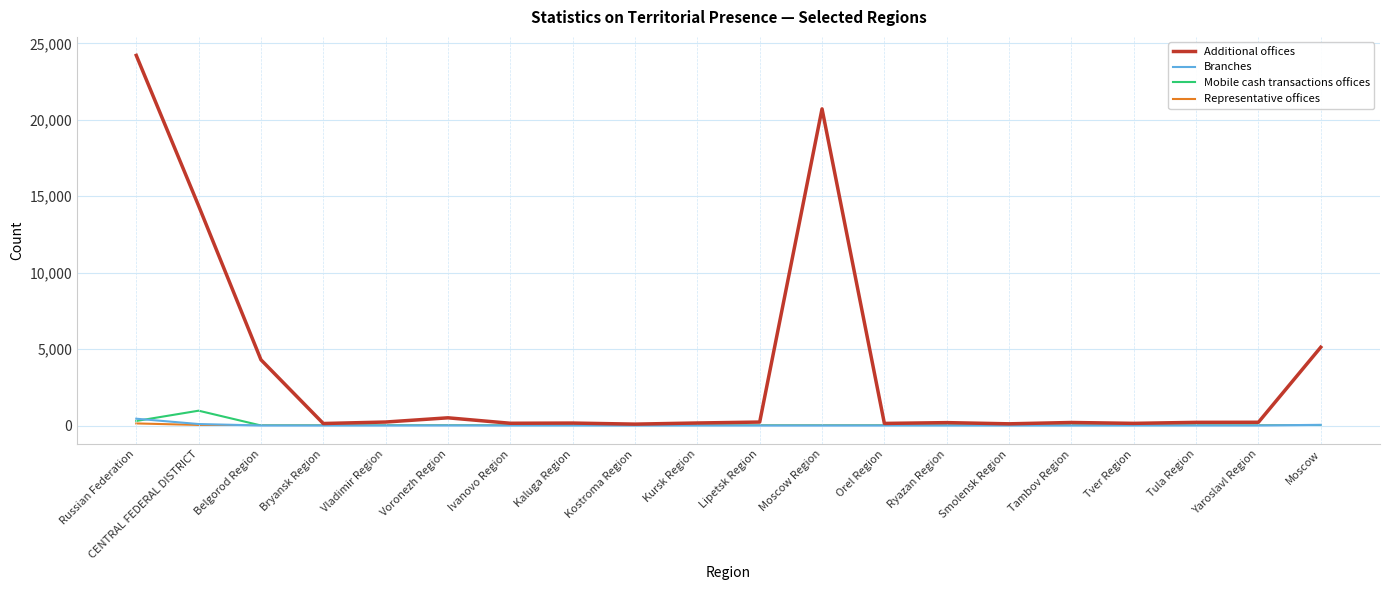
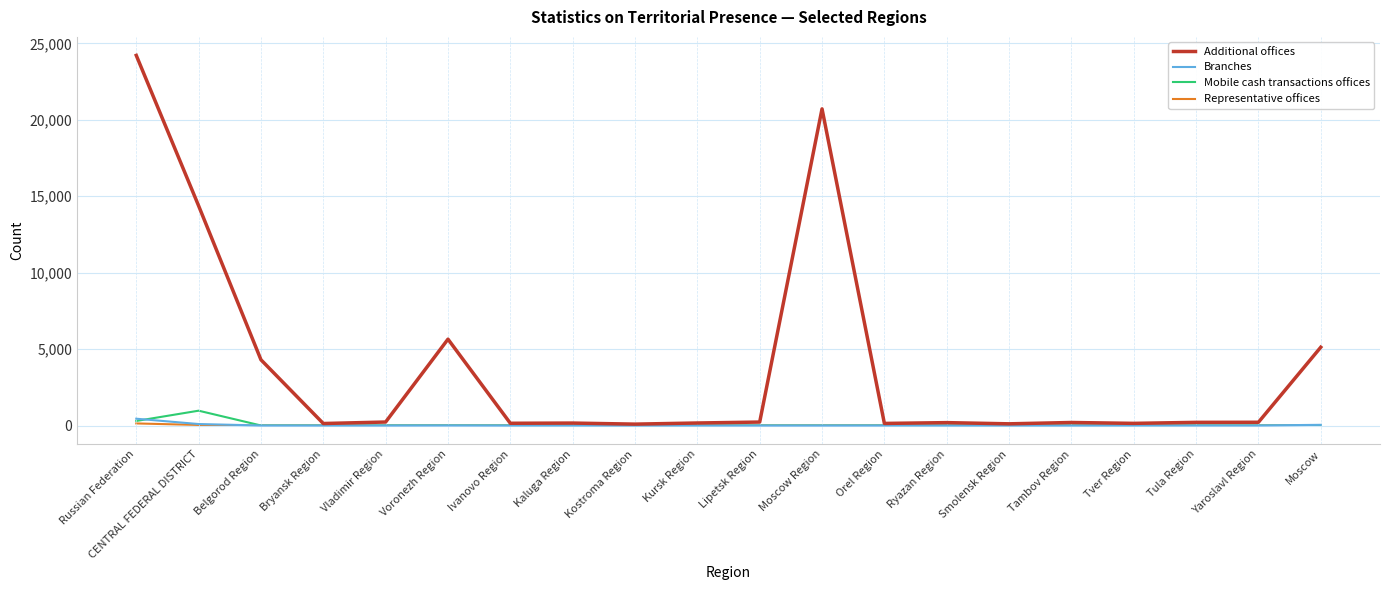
  {
    "Additional offices": {
      "Russian Federation": "24,200",
      "CENTRAL FEDERAL DISTRICT": "14,400",
      "Belgorod Region": "4,300",
      "Vladimir Region": "200",
-     "Voronezh Region": "500",
+     "Voronezh Region": "5,600",
      "Lipetsk Region": "200",
      "Moscow Region": "20,700",
      "Ryazan Region": "200",
      "Tambov Region": "200",
      "Tula Region": "200",
      "Yaroslavl Region": "200",
      "Moscow": "5,100"
    },
    "Mobile cash transactions offices": {
      "CENTRAL FEDERAL DISTRICT": "1,000"
    }
  }
